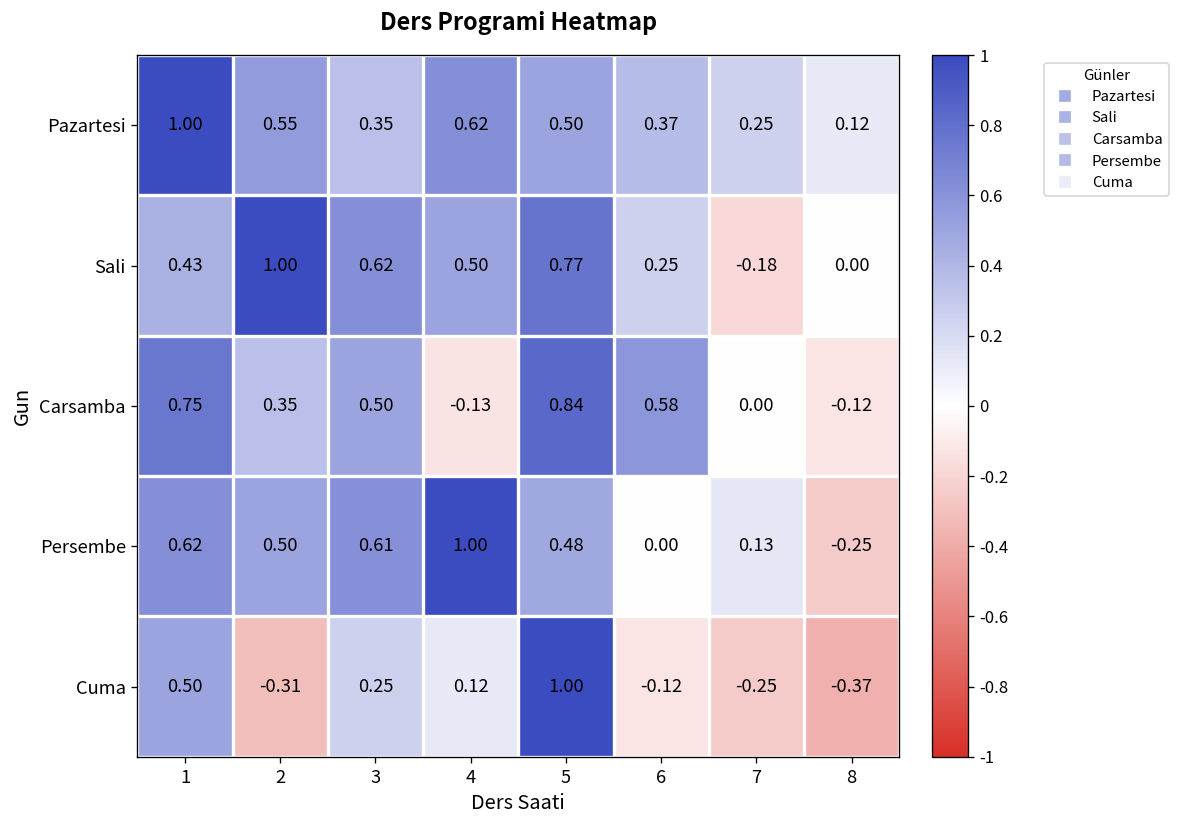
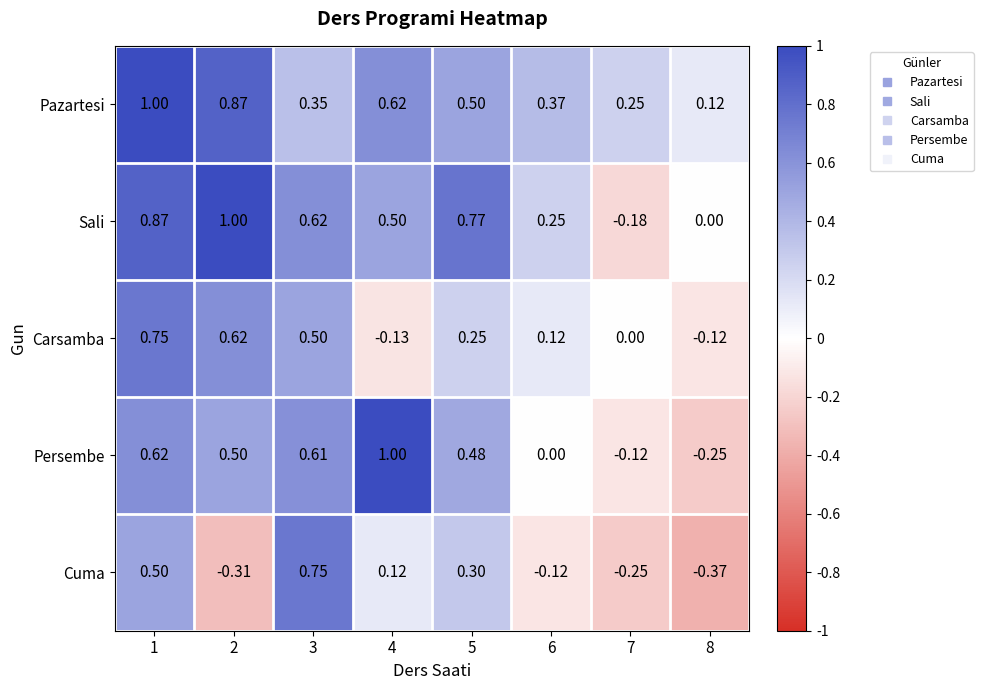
  {
    "Pazartesi": {
      "1": 1.00,
-     "2": 0.55,
+     "2": 0.87,
      "3": 0.35,
      "4": 0.62,
      "5": 0.50,
      "6": 0.37,
      "7": 0.25,
      "8": 0.12
    },
    "Sali": {
-     "1": 0.43,
+     "1": 0.87,
      "2": 1.00,
      "3": 0.62,
      "4": 0.50,
      "5": 0.77,
      "6": 0.25,
      "7": -0.18,
      "8": 0.00
    },
    "Carsamba": {
      "1": 0.75,
-     "2": 0.35,
+     "2": 0.62,
      "3": 0.50,
      "4": -0.13,
-     "5": 0.84,
-     "6": 0.58,
+     "5": 0.25,
+     "6": 0.12,
      "7": 0.00,
      "8": -0.12
    },
    "Persembe": {
      "1": 0.62,
      "2": 0.50,
      "3": 0.61,
      "4": 1.00,
      "5": 0.48,
      "6": 0.00,
-     "7": 0.13,
+     "7": -0.12,
      "8": -0.25
    },
    "Cuma": {
      "1": 0.50,
      "2": -0.31,
-     "3": 0.25,
+     "3": 0.75,
      "4": 0.12,
-     "5": 1.00,
+     "5": 0.30,
      "6": -0.12,
      "7": -0.25,
      "8": -0.37
    }
  }
